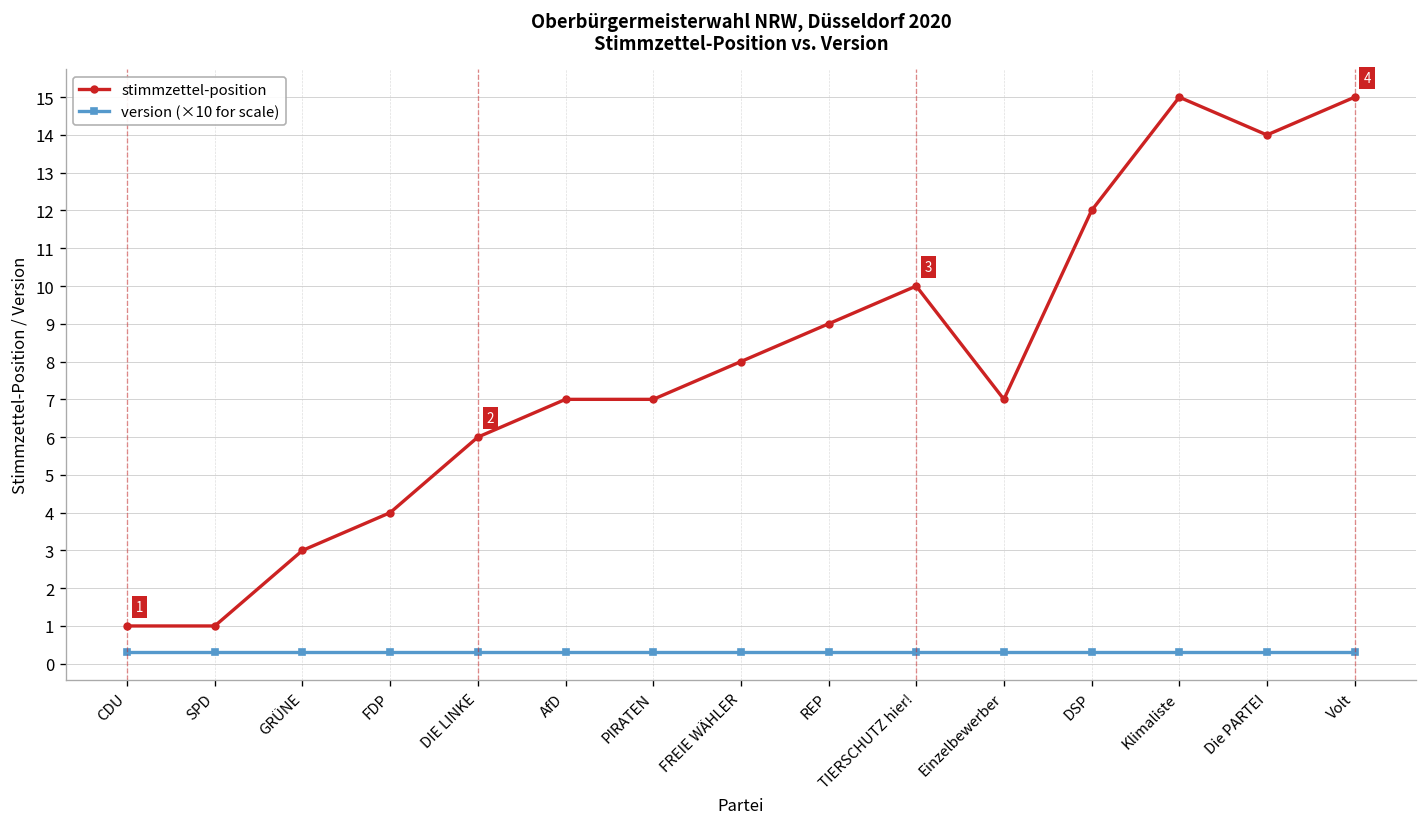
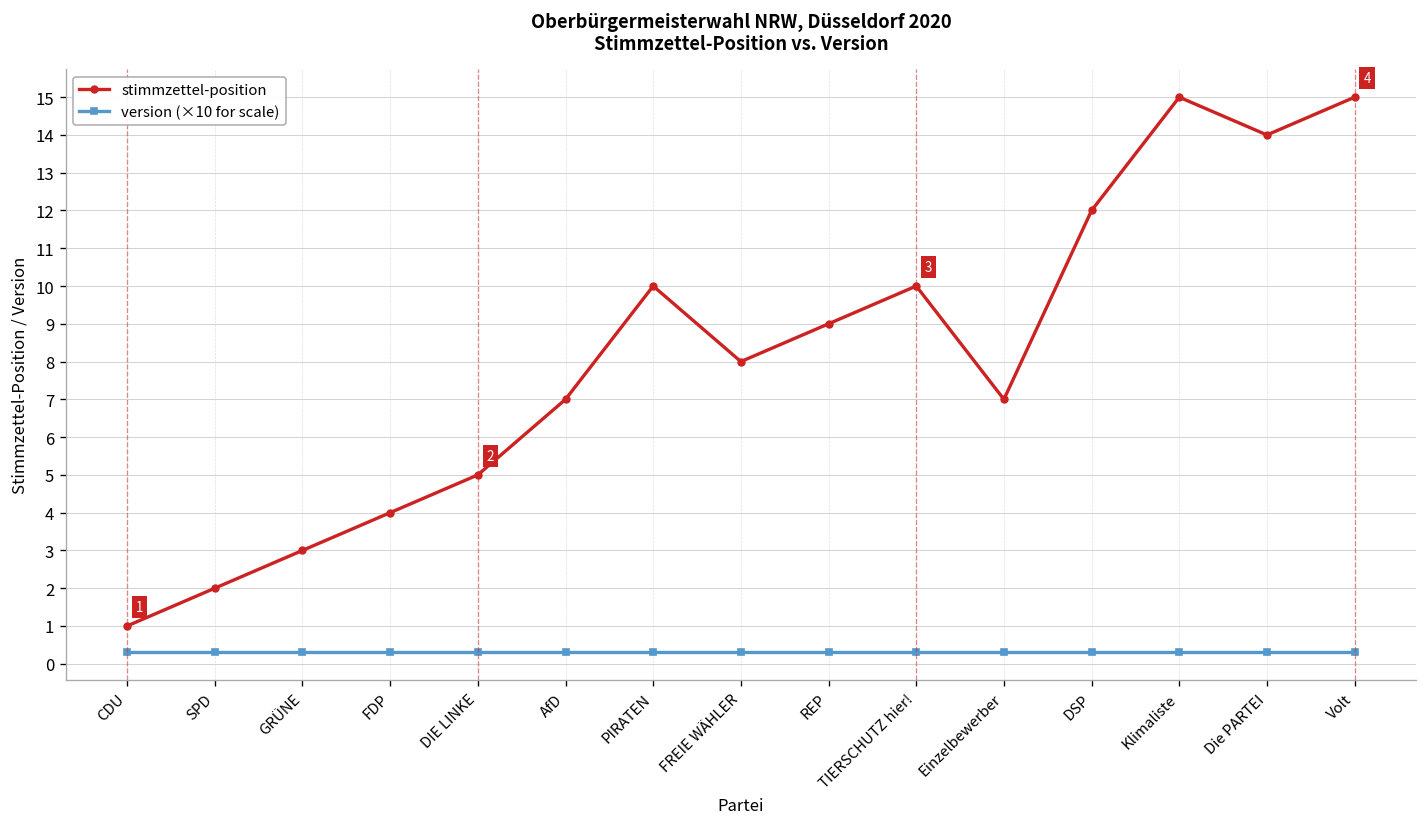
  {
    "stimmzettel-position": {
-     "SPD": 1,
+     "SPD": 2,
      "GRÜNE": 3,
      "FDP": 4,
-     "DIE LINKE": 6,
+     "DIE LINKE": 5,
      "AfD": 7,
-     "PIRATEN": 7,
+     "PIRATEN": 10,
      "FREIE WÄHLER": 8,
      "REP": 9,
      "Einzelbewerber": 7,
      "DSP": 12,
      "Klimaliste": 15,
      "Die PARTEI": 14
    },
    "version (×10 for scale)": {
      "CDU": 0.3,
      "SPD": 0.3,
      "GRÜNE": 0.3,
      "FDP": 0.3,
      "DIE LINKE": 0.3,
      "AfD": 0.3,
      "PIRATEN": 0.3,
      "FREIE WÄHLER": 0.3,
      "REP": 0.3,
      "TIERSCHUTZ hier!": 0.3,
      "Einzelbewerber": 0.3,
      "DSP": 0.3,
      "Klimaliste": 0.3,
      "Die PARTEI": 0.3,
      "Volt": 0.3
    }
  }
